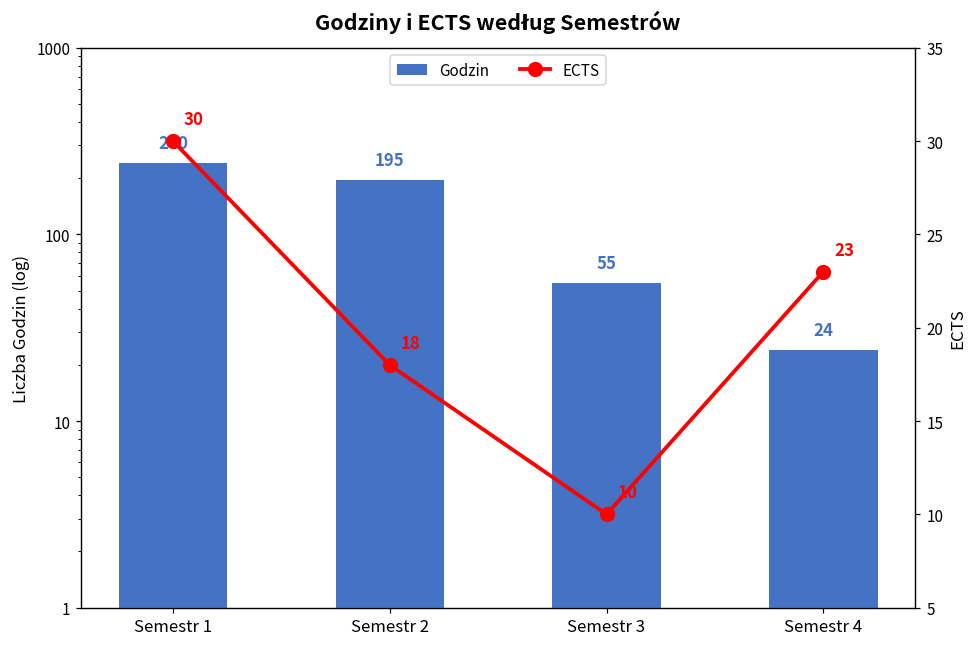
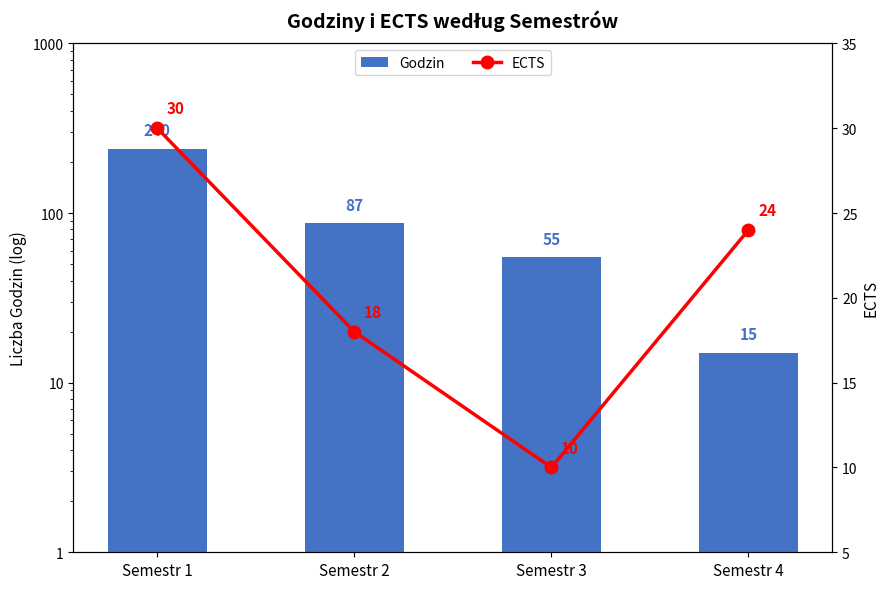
  {
    "Godzin": {
-     "Semestr 2": 195,
+     "Semestr 2": 87,
      "Semestr 3": 55,
-     "Semestr 4": 24
+     "Semestr 4": 15
    },
    "ECTS": {
      "Semestr 1": 30,
      "Semestr 2": 18,
      "Semestr 3": 10,
-     "Semestr 4": 23
+     "Semestr 4": 24
    }
  }
